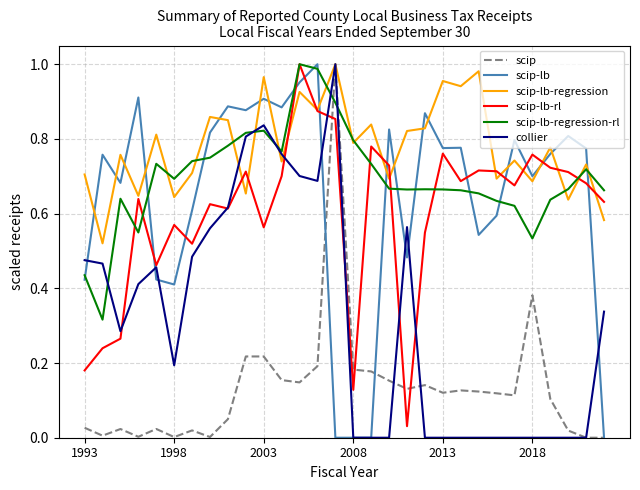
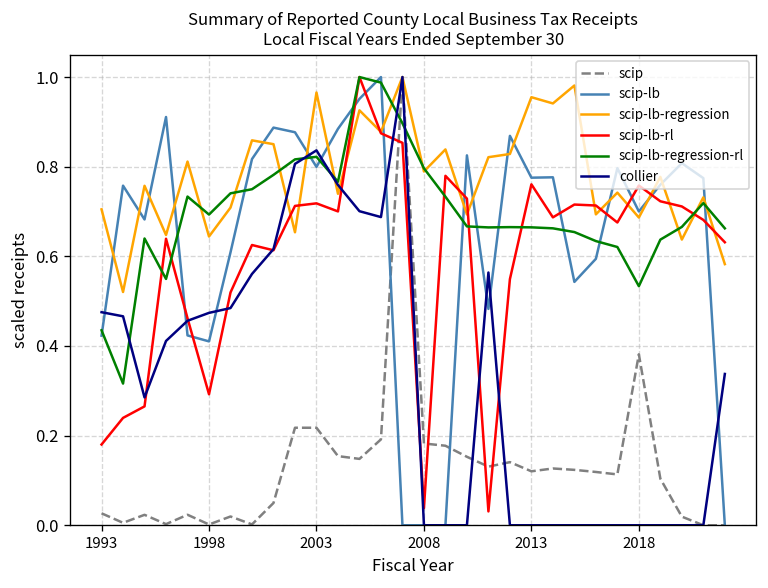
  {
    "scip": {
      "1993": 0.03,
      "1998": 0.00,
      "2003": 0.22,
      "2008": 0.18,
      "2013": 0.12,
      "2018": 0.38
    },
    "scip-lb": {
      "1993": 0.42,
      "1998": 0.41,
-     "2003": 0.91,
+     "2003": 0.80,
      "2013": 0.78,
      "2018": 0.70
    },
    "scip-lb-regression": {
      "1993": 0.70,
      "1998": 0.64,
      "2003": 0.97,
      "2008": 0.79,
      "2013": 0.96,
      "2018": 0.69
    },
    "scip-lb-rl": {
      "1993": 0.18,
-     "1998": 0.57,
-     "2003": 0.56,
-     "2008": 0.13,
+     "1998": 0.29,
+     "2003": 0.72,
+     "2008": 0.04,
      "2013": 0.76,
      "2018": 0.76
    },
    "scip-lb-regression-rl": {
      "1993": 0.44,
      "1998": 0.69,
      "2003": 0.82,
      "2008": 0.80,
      "2013": 0.66,
      "2018": 0.53
    },
    "collier": {
      "1993": 0.48,
-     "1998": 0.19,
+     "1998": 0.47,
      "2003": 0.84,
      "2013": 0.00,
      "2018": 0.00
    }
  }
